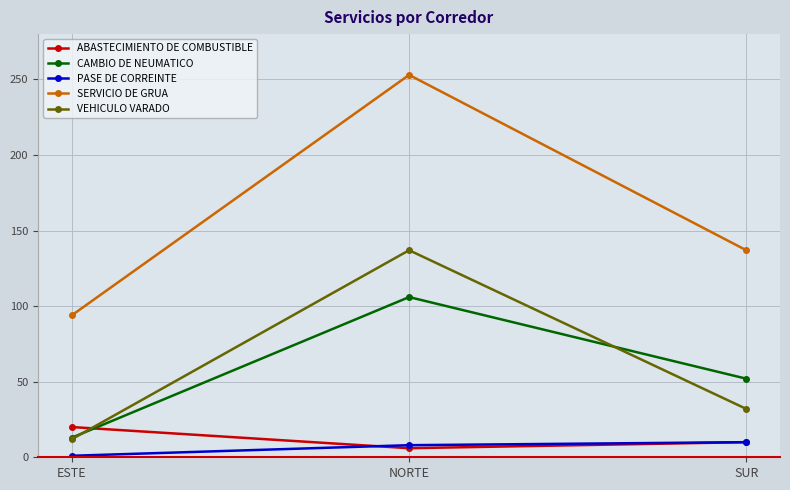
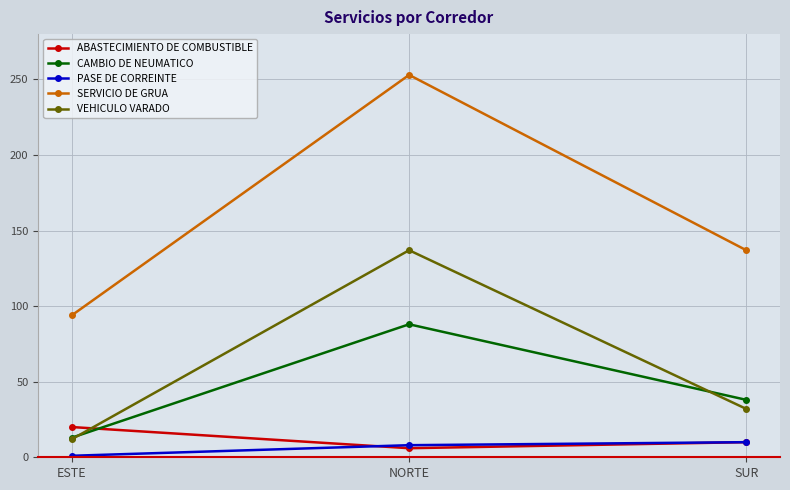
  {
    "ABASTECIMIENTO DE COMBUSTIBLE": {
      "ESTE": 20,
      "NORTE": 6
    },
    "CAMBIO DE NEUMATICO": {
-     "NORTE": 106,
-     "SUR": 52
+     "NORTE": 88,
+     "SUR": 38
    },
    "PASE DE CORREINTE": {
      "ESTE": 1,
      "NORTE": 8
    },
    "SERVICIO DE GRUA": {
      "ESTE": 94,
      "NORTE": 253,
      "SUR": 137
    },
    "VEHICULO VARADO": {
      "NORTE": 137,
      "SUR": 32
    }
  }
